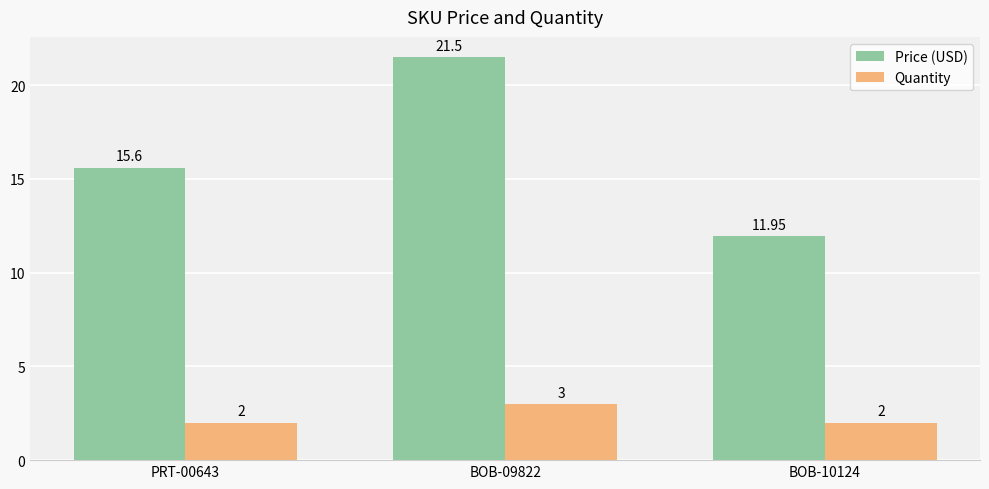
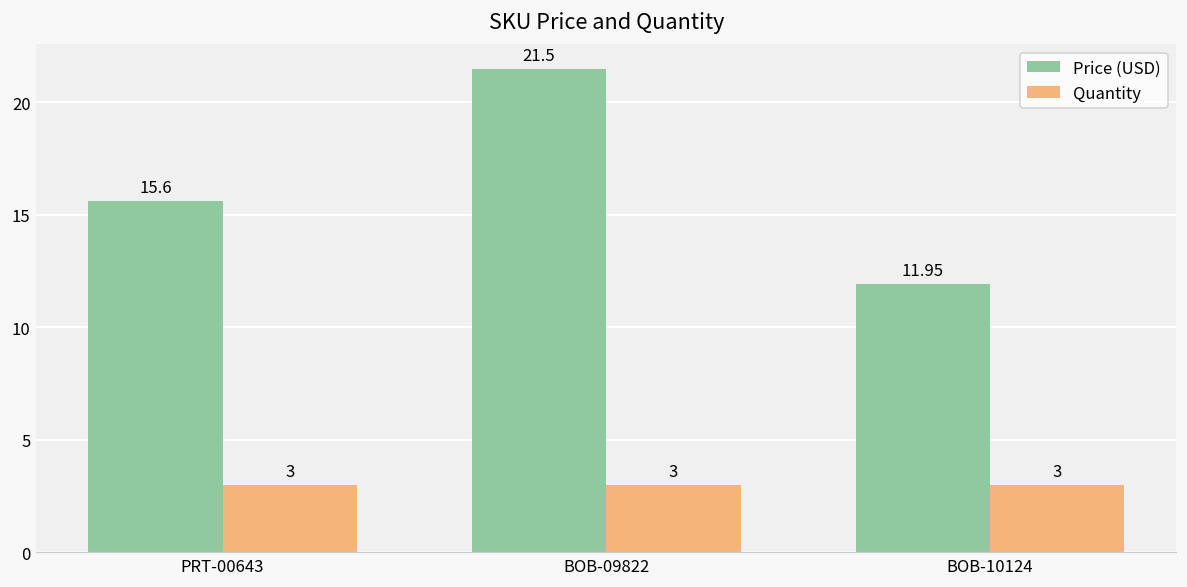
  {
    "Price (USD)": {
      "PRT-00643": 15.6,
      "BOB-09822": 21.5,
      "BOB-10124": 11.95
    },
    "Quantity": {
-     "PRT-00643": 2,
+     "PRT-00643": 3,
      "BOB-09822": 3,
-     "BOB-10124": 2
+     "BOB-10124": 3
    }
  }
